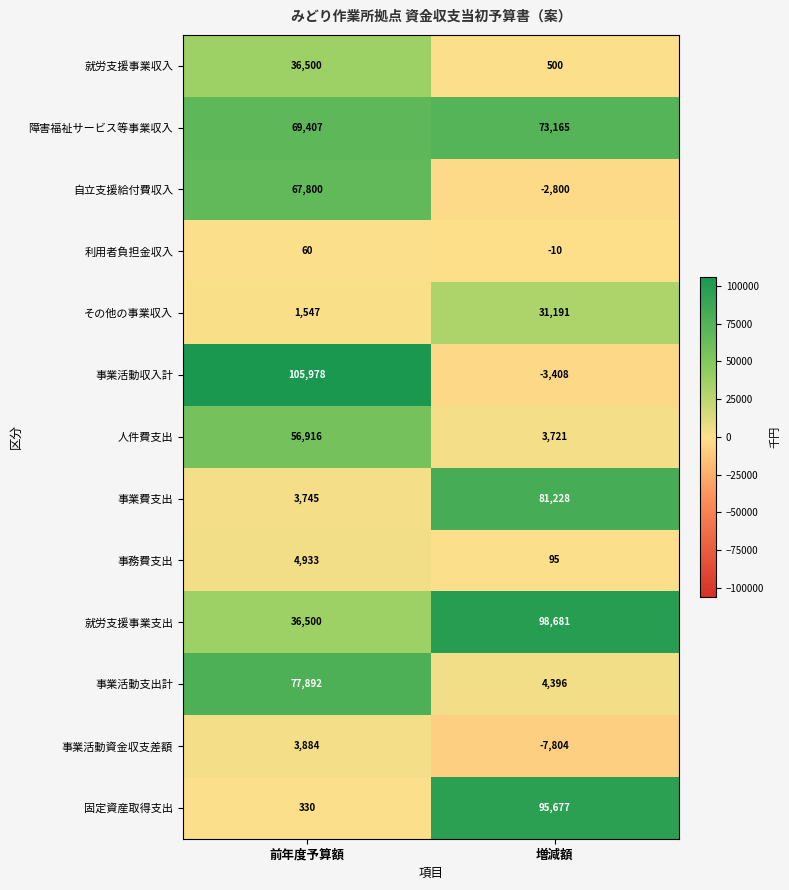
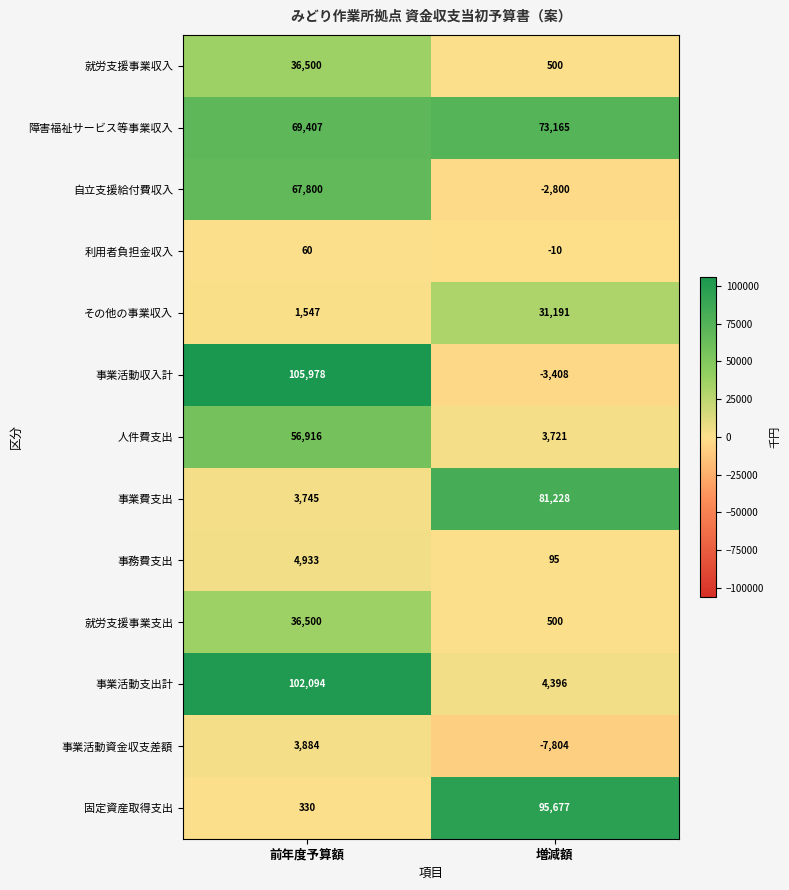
  {
    "就労支援事業収入": {
      "前年度予算額": "36,500",
      "増減額": "500"
    },
    "障害福祉サービス等事業収入": {
      "前年度予算額": "69,407",
      "増減額": "73,165"
    },
    "自立支援給付費収入": {
      "前年度予算額": "67,800",
      "増減額": "-2,800"
    },
    "利用者負担金収入": {
      "前年度予算額": "60",
      "増減額": "-10"
    },
    "その他の事業収入": {
      "前年度予算額": "1,547",
      "増減額": "31,191"
    },
    "事業活動収入計": {
      "前年度予算額": "105,978",
      "増減額": "-3,408"
    },
    "人件費支出": {
      "前年度予算額": "56,916",
      "増減額": "3,721"
    },
    "事業費支出": {
      "前年度予算額": "3,745",
      "増減額": "81,228"
    },
    "事務費支出": {
      "前年度予算額": "4,933",
      "増減額": "95"
    },
    "就労支援事業支出": {
      "前年度予算額": "36,500",
-     "増減額": "98,681"
+     "増減額": "500"
    },
    "事業活動支出計": {
-     "前年度予算額": "77,892",
+     "前年度予算額": "102,094",
      "増減額": "4,396"
    },
    "事業活動資金収支差額": {
      "前年度予算額": "3,884",
      "増減額": "-7,804"
    },
    "固定資産取得支出": {
      "前年度予算額": "330",
      "増減額": "95,677"
    }
  }
